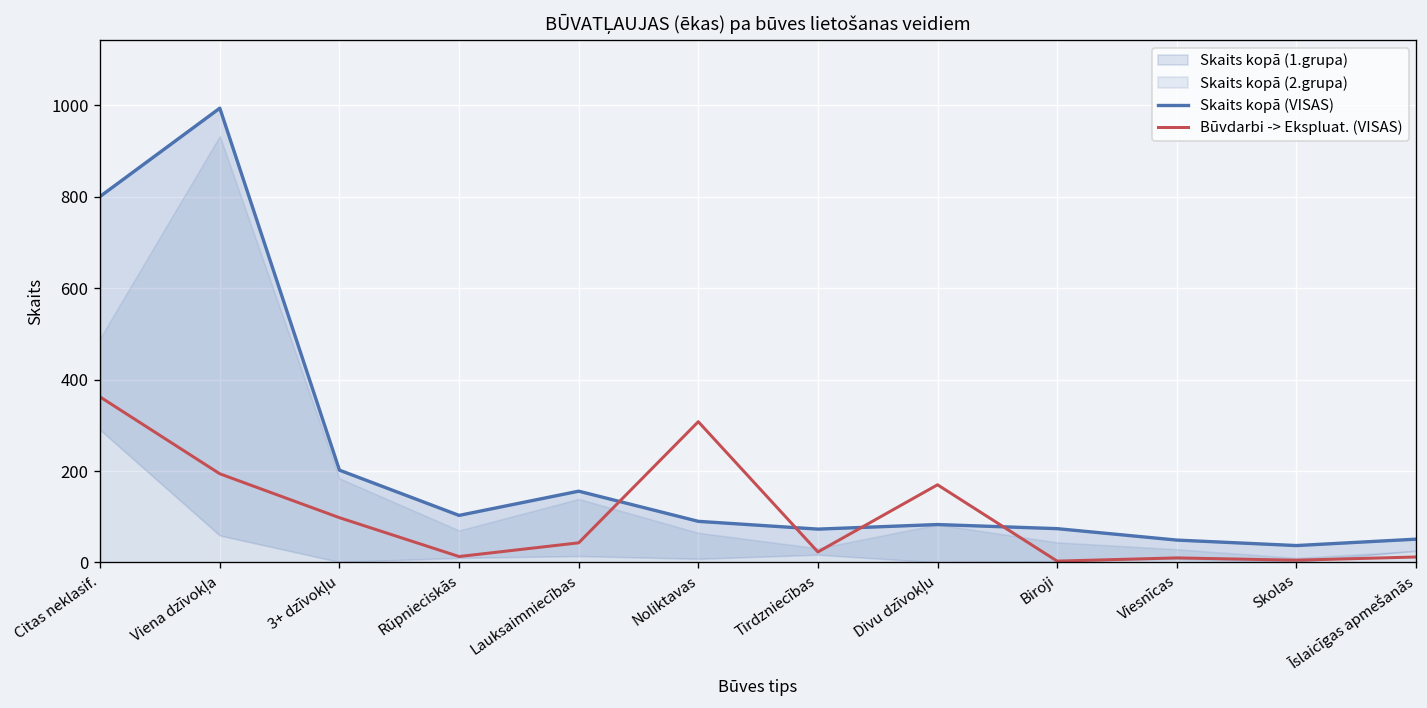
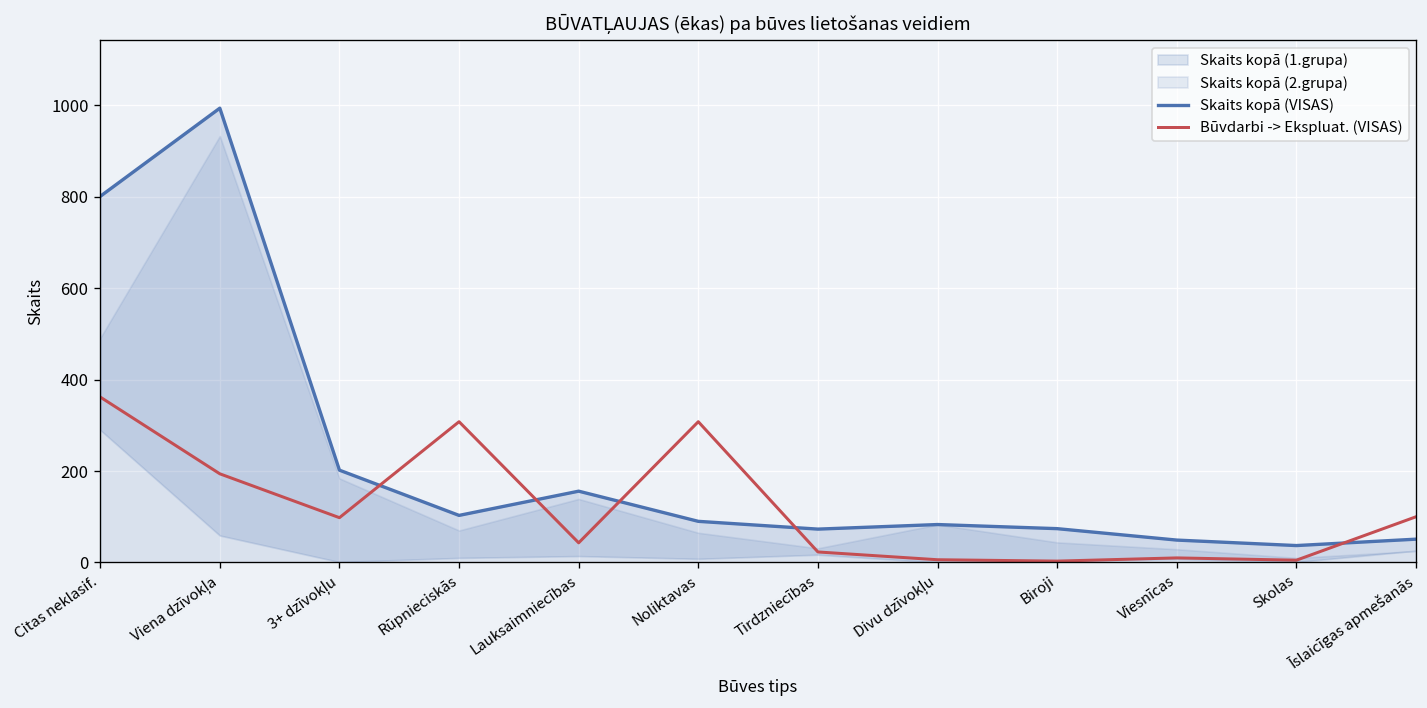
  {
    "Būvdarbi -> Ekspluat. (VISAS)": {
      "Citas neklasif.": 360,
      "Viena dzīvokļa": 190,
      "3+ dzīvokļu": 100,
-     "Rūpnieciskās": 10,
+     "Rūpnieciskās": 310,
      "Lauksaimniecības": 40,
      "Noliktavas": 310,
      "Tirdzniecības": 20,
-     "Divu dzīvokļu": 170,
+     "Divu dzīvokļu": 10,
      "Biroji": 0,
      "Viesnīcas": 10,
-     "Īslaicīgas apmešanās": 10
+     "Īslaicīgas apmešanās": 100
    }
  }
